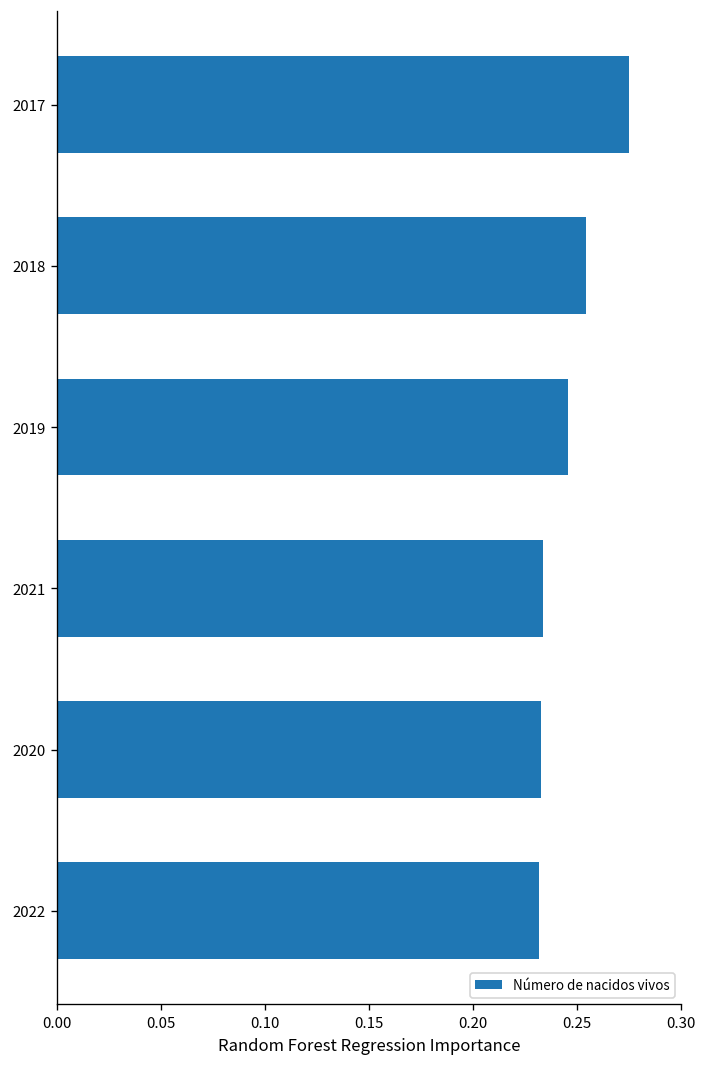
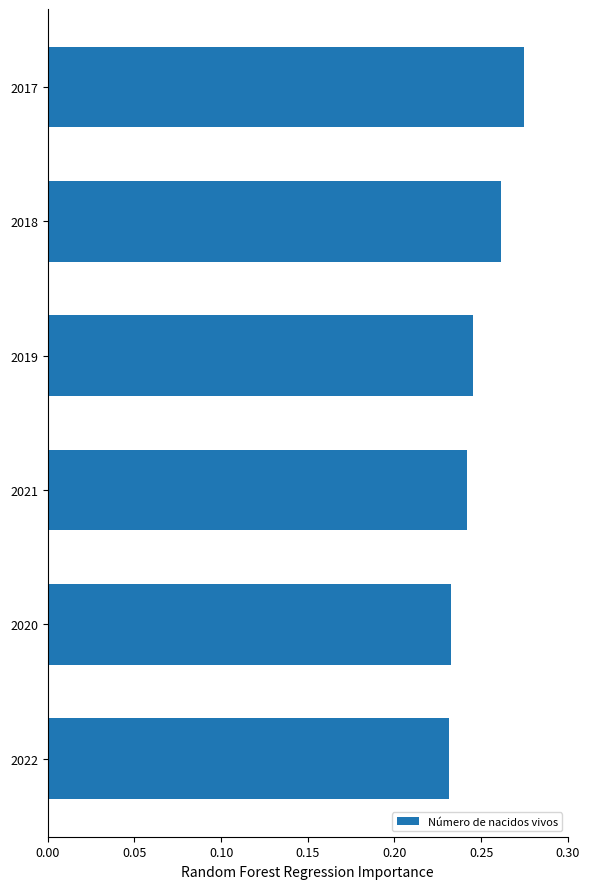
  {
    "2017": 0.275,
-   "2018": 0.254,
+   "2018": 0.261,
    "2019": 0.245,
-   "2021": 0.233,
+   "2021": 0.242,
    "2020": 0.232,
    "2022": 0.231
  }
